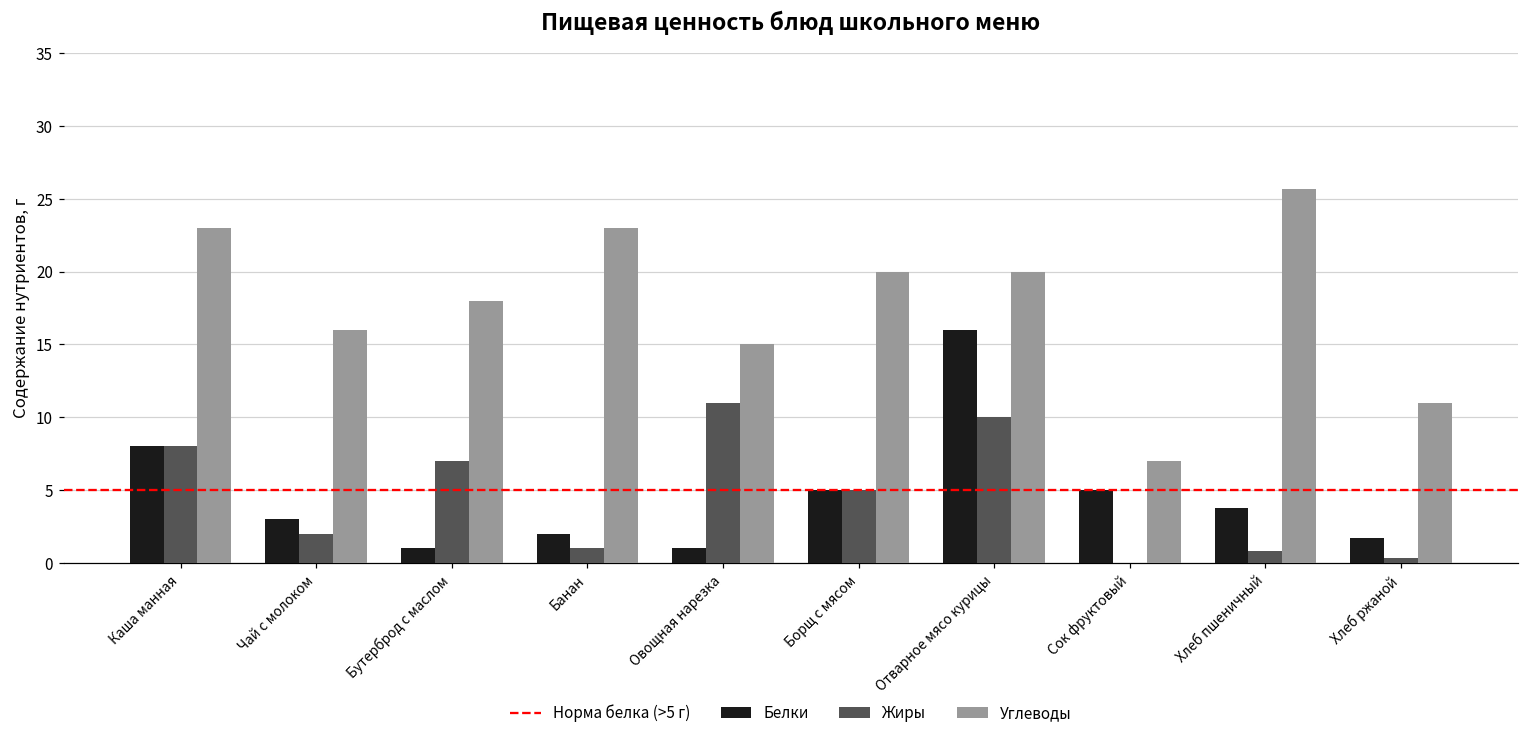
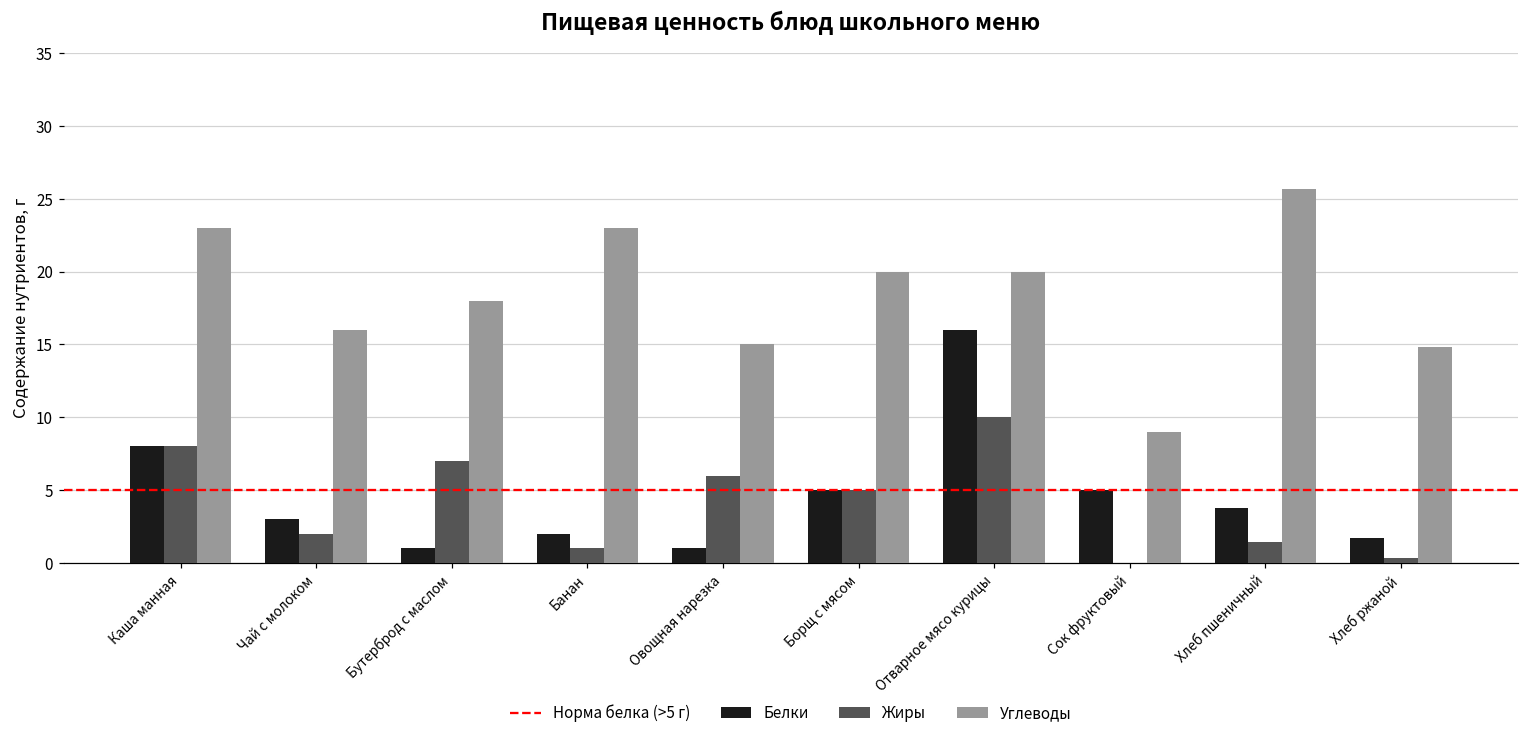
  {
    "Белки": {
      "Каша манная": 8.0,
      "Чай с молоком": 3.0,
      "Бутерброд с маслом": 1.0,
      "Банан": 2.0,
      "Овощная нарезка": 1.0,
      "Борщ с мясом": 5.0,
      "Отварное мясо курицы": 16.0,
      "Сок фруктовый": 5.0,
      "Хлеб пшеничный": 3.8,
      "Хлеб ржаной": 1.7
    },
    "Жиры": {
      "Каша манная": 8.0,
      "Чай с молоком": 2.0,
      "Бутерброд с маслом": 7.0,
      "Банан": 1.0,
-     "Овощная нарезка": 11,
+     "Овощная нарезка": 6,
      "Борщ с мясом": 5.0,
      "Отварное мясо курицы": 10.0,
      "Сок фруктовый": 0.0,
-     "Хлеб пшеничный": 0.8,
+     "Хлеб пшеничный": 1.5,
      "Хлеб ржаной": 0.3
    },
    "Углеводы": {
      "Каша манная": 23.0,
      "Чай с молоком": 16.0,
      "Бутерброд с маслом": 18.0,
      "Банан": 23.0,
      "Овощная нарезка": 15.0,
      "Борщ с мясом": 20.0,
      "Отварное мясо курицы": 20.0,
-     "Сок фруктовый": 7,
+     "Сок фруктовый": 9,
      "Хлеб пшеничный": 25.7,
-     "Хлеб ржаной": 11.0
+     "Хлеб ржаной": 14.8
    }
  }
